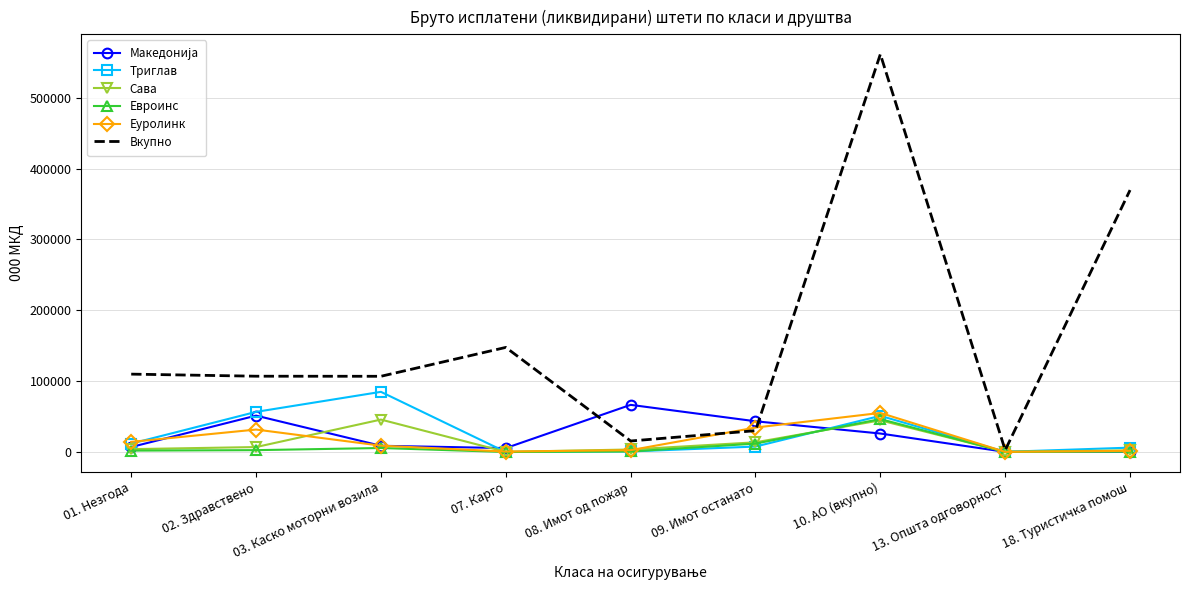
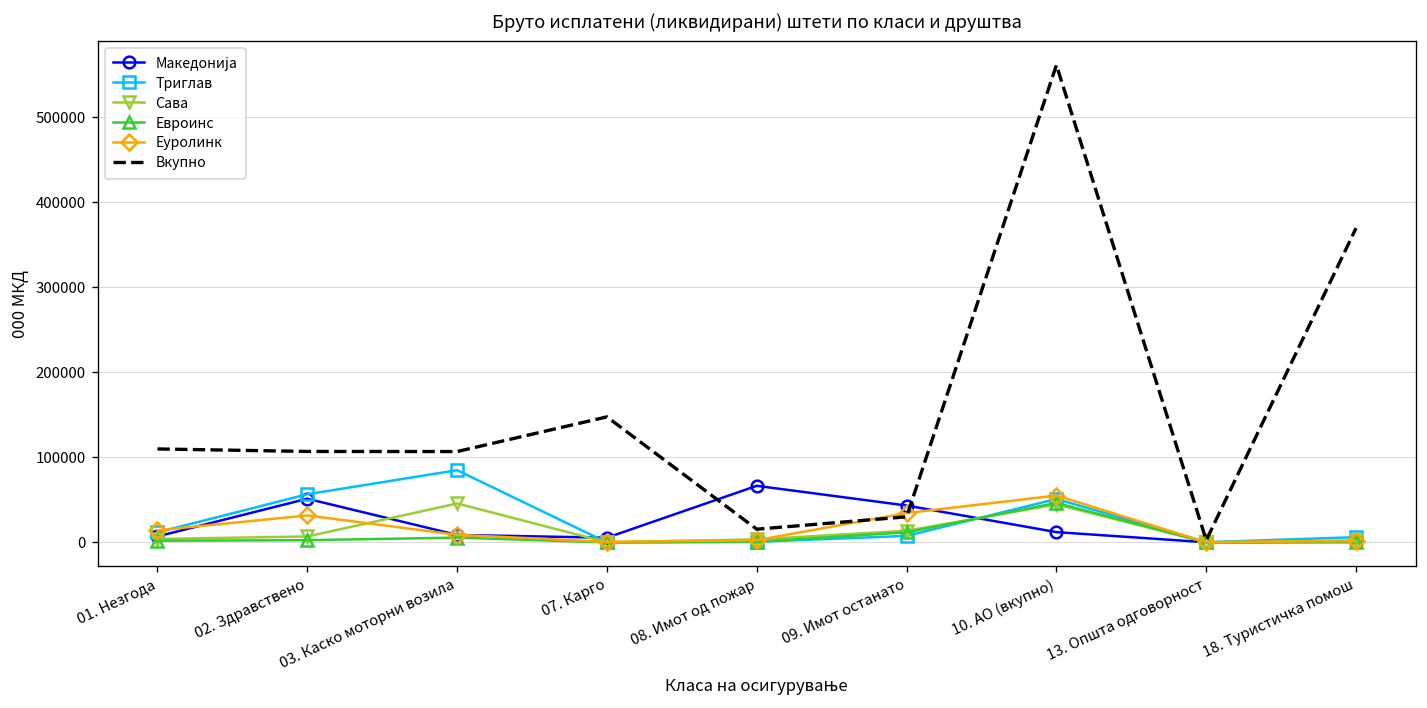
  {
    "Македонија": {
      "02. Здравствено": 50000,
      "07. Карго": 10000,
      "08. Имот од пожар": 70000,
      "09. Имот останато": 40000,
-     "10. АО (вкупно)": 30000
+     "10. АО (вкупно)": 10000
    },
    "Триглав": {
      "02. Здравствено": 60000,
      "03. Каско моторни возила": 80000,
      "09. Имот останато": 10000,
      "10. АО (вкупно)": 50000,
      "18. Туристичка помош": 10000
    },
    "Сава": {
      "02. Здравствено": 10000,
      "03. Каско моторни возила": 50000
    },
    "Евроинс": {
      "02. Здравствено": 0
    },
    "Еуролинк": {
      "02. Здравствено": 30000,
      "09. Имот останато": 30000,
      "10. АО (вкупно)": 60000
    },
    "Вкупно": {
      "01. Незгода": 110000,
      "02. Здравствено": 110000,
      "03. Каско моторни возила": 110000,
      "07. Карго": 150000,
      "08. Имот од пожар": 20000,
      "09. Имот останато": 30000,
      "10. АО (вкупно)": 560000,
      "18. Туристичка помош": 370000
    }
  }
